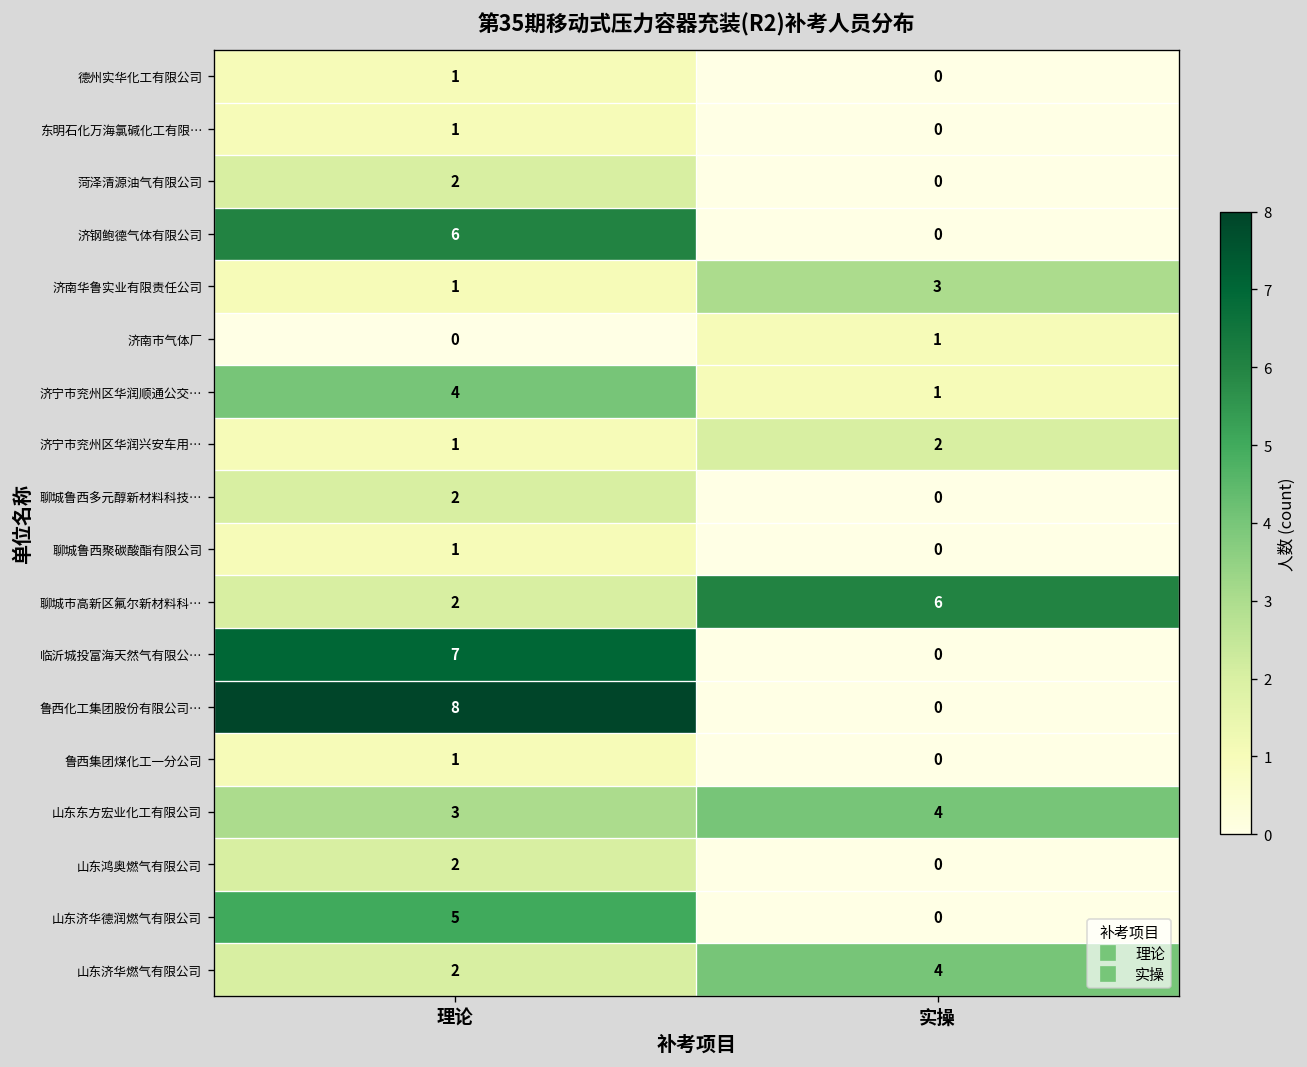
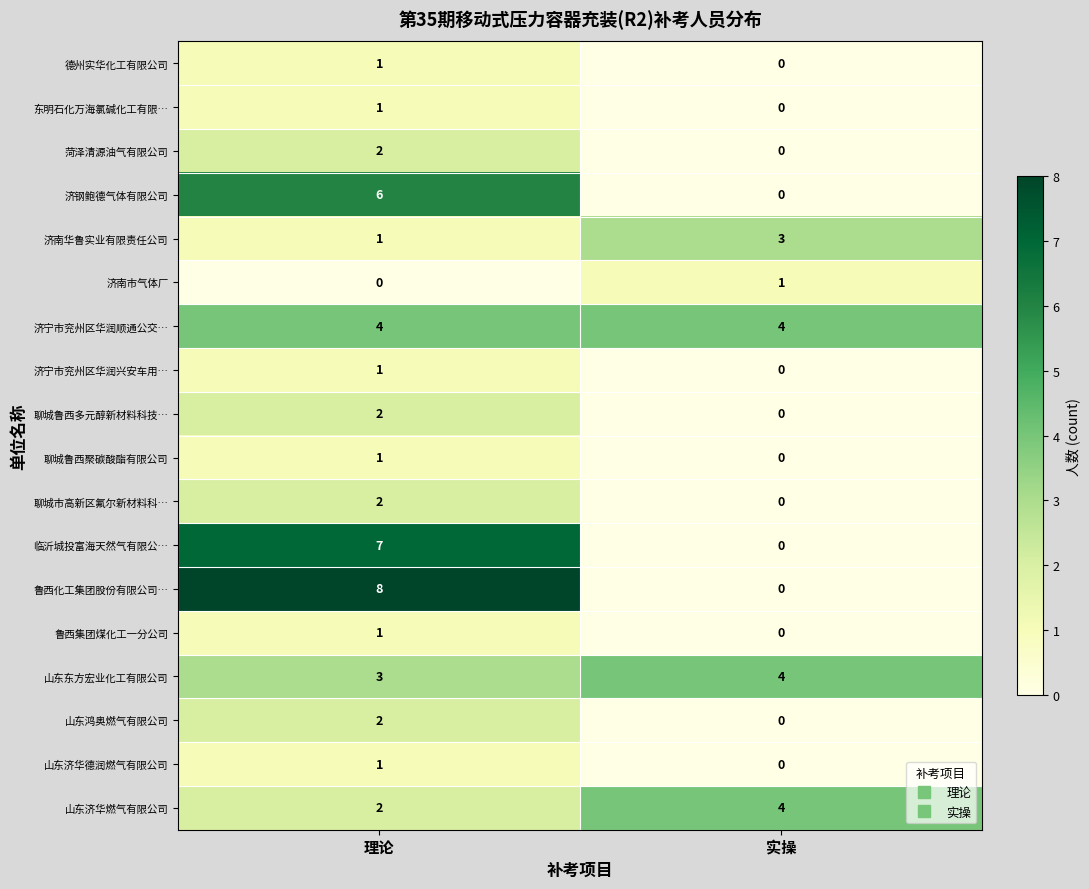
  {
    "德州实华化工有限公司": {
      "理论": 1,
      "实操": 0
    },
    "东明石化万海氯碱化工有限…": {
      "理论": 1,
      "实操": 0
    },
    "菏泽清源油气有限公司": {
      "理论": 2,
      "实操": 0
    },
    "济钢鲍德气体有限公司": {
      "理论": 6,
      "实操": 0
    },
    "济南华鲁实业有限责任公司": {
      "理论": 1,
      "实操": 3
    },
    "济南市气体厂": {
      "理论": 0,
      "实操": 1
    },
    "济宁市兖州区华润顺通公交…": {
      "理论": 4,
-     "实操": 1
+     "实操": 4
    },
    "济宁市兖州区华润兴安车用…": {
      "理论": 1,
-     "实操": 2
+     "实操": 0
    },
    "聊城鲁西多元醇新材料科技…": {
      "理论": 2,
      "实操": 0
    },
    "聊城鲁西聚碳酸酯有限公司": {
      "理论": 1,
      "实操": 0
    },
    "聊城市高新区氟尔新材料科…": {
      "理论": 2,
-     "实操": 6
+     "实操": 0
    },
    "临沂城投富海天然气有限公…": {
      "理论": 7,
      "实操": 0
    },
    "鲁西化工集团股份有限公司…": {
      "理论": 8,
      "实操": 0
    },
    "鲁西集团煤化工一分公司": {
      "理论": 1,
      "实操": 0
    },
    "山东东方宏业化工有限公司": {
      "理论": 3,
      "实操": 4
    },
    "山东鸿奥燃气有限公司": {
      "理论": 2,
      "实操": 0
    },
    "山东济华德润燃气有限公司": {
-     "理论": 5,
+     "理论": 1,
      "实操": 0
    },
    "山东济华燃气有限公司": {
      "理论": 2,
      "实操": 4
    }
  }
